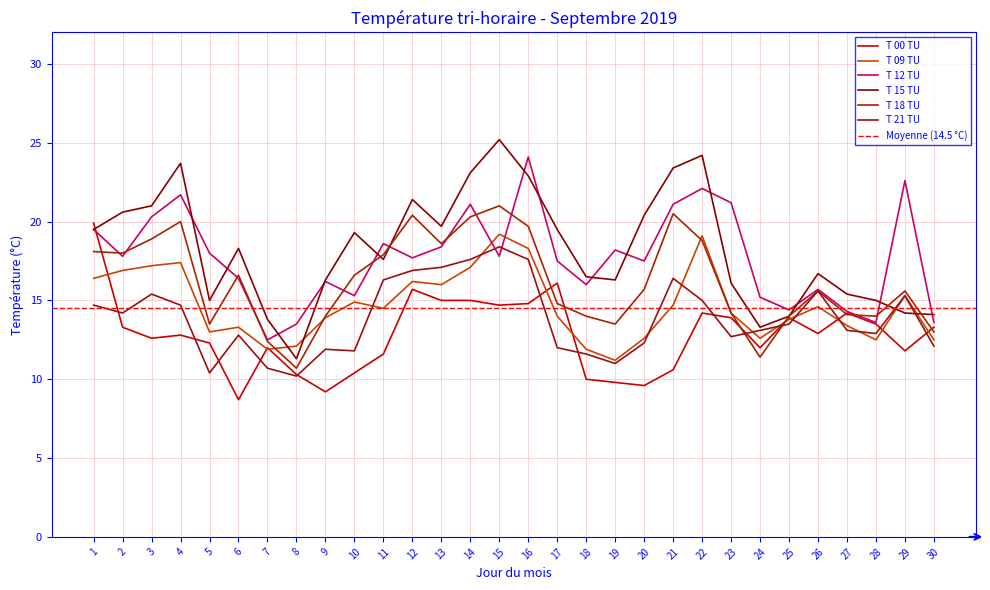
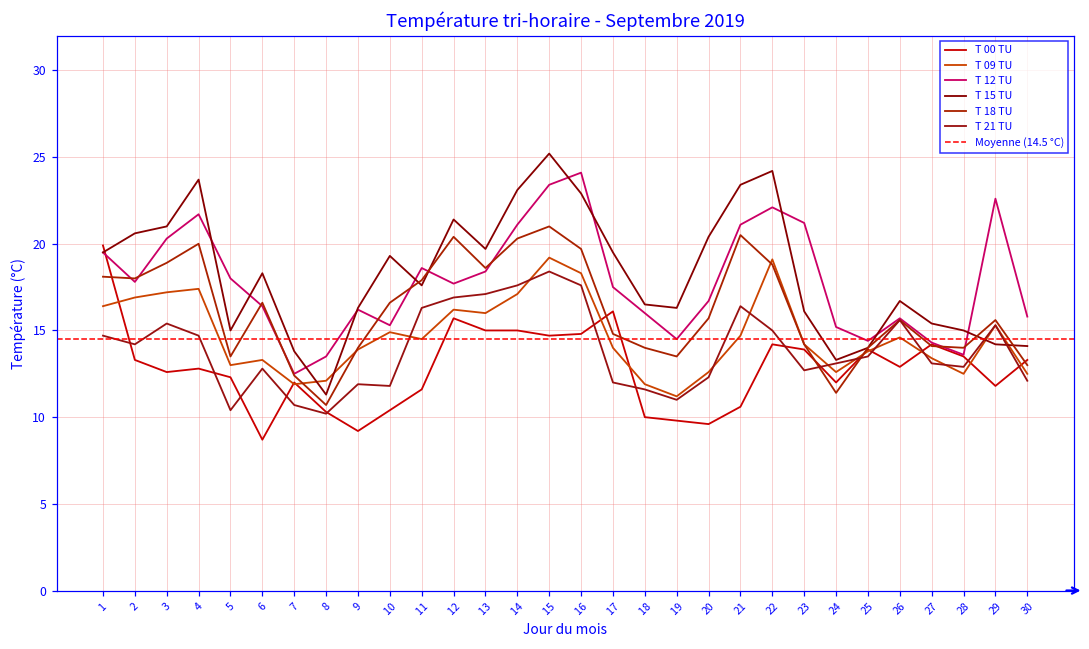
  {
    "T 12 TU": {
      "2": 17.8,
      "3": 20.3,
      "4": 21.7,
      "5": 18.0,
      "6": 16.4,
      "8": 13.5,
      "10": 15.3,
      "11": 18.6,
      "12": 17.7,
      "13": 18.4,
      "14": 21.1,
-     "15": 17.8,
+     "15": 23.4,
      "16": 24.1,
      "17": 17.5,
      "18": 16.0,
-     "19": 18.2,
-     "20": 17.5,
+     "19": 14.5,
+     "20": 16.7,
      "21": 21.1,
      "22": 22.1,
      "23": 21.2,
      "24": 15.2,
      "25": 14.4,
      "29": 22.6,
-     "30": 13.6
+     "30": 15.8
    }
  }
